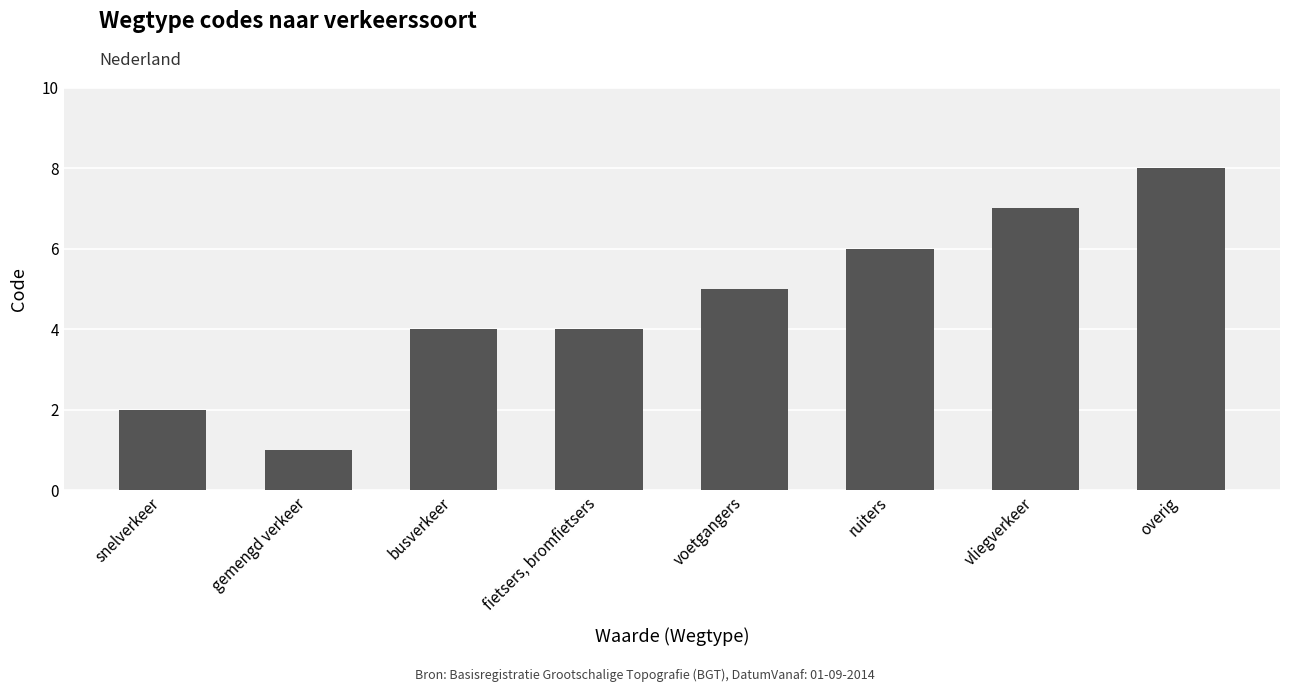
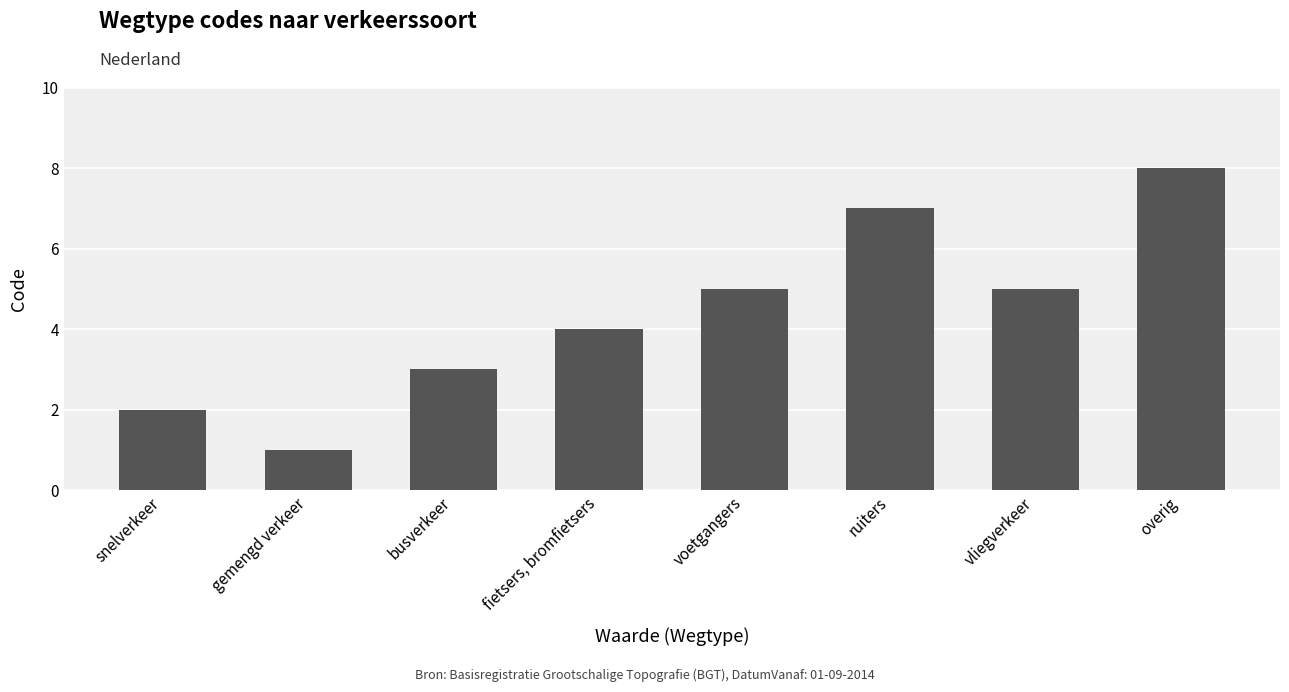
  {
    "snelverkeer": 2,
    "gemengd verkeer": 1,
-   "busverkeer": 4,
+   "busverkeer": 3,
    "fietsers, bromfietsers": 4,
    "voetgangers": 5,
-   "ruiters": 6,
-   "vliegverkeer": 7,
+   "ruiters": 7,
+   "vliegverkeer": 5,
    "overig": 8
  }
